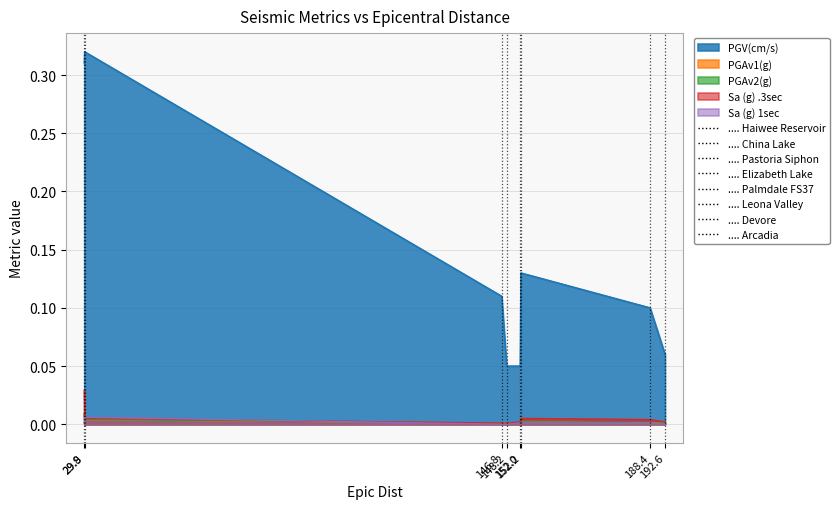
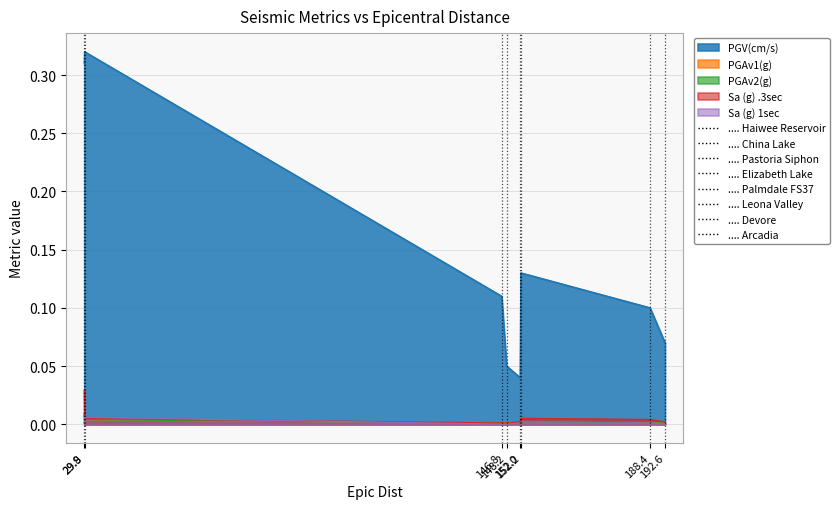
  {
    "PGV(cm/s)": {
      "29.8": 0.31,
      "29.9": 0.32,
      "146.8": 0.11,
      "148.2": 0.05,
-     "152.0": 0.05,
+     "152.0": 0.04,
      "152.2": 0.13,
      "188.4": 0.10,
-     "192.6": 0.06
+     "192.6": 0.07
    },
    "Sa (g) .3sec": {
      "29.8": 0.03,
      "152.2": 0.005,
      "188.4": 0.004
    },
    "Sa (g) 1sec": {
      "29.8": 0.00
    }
  }
